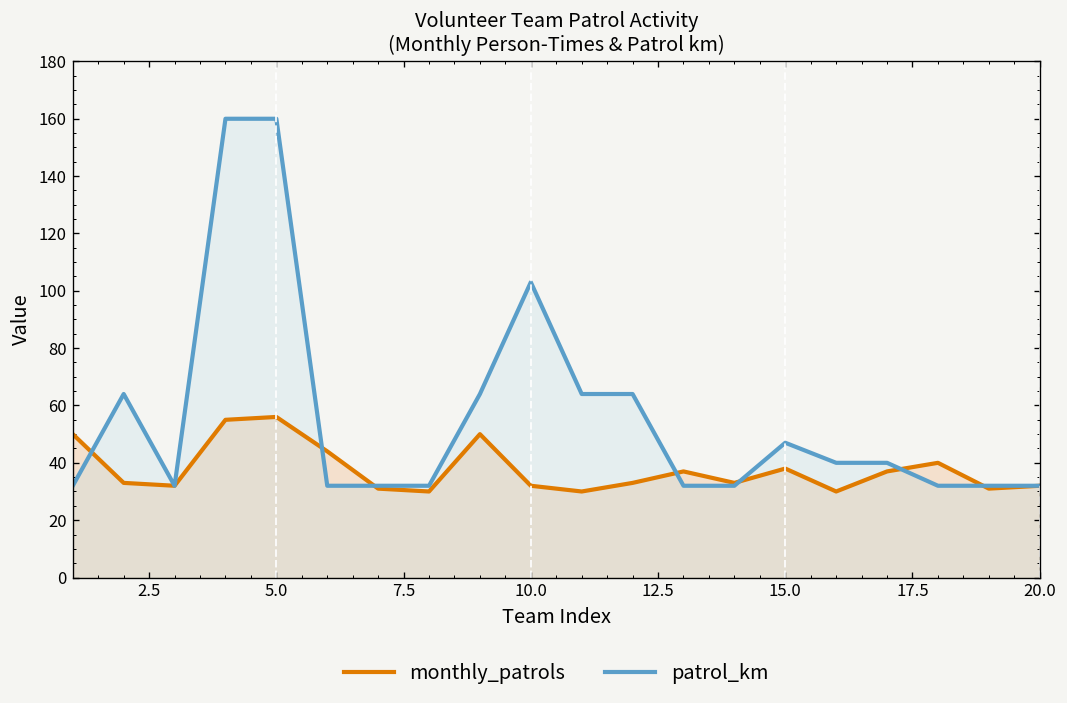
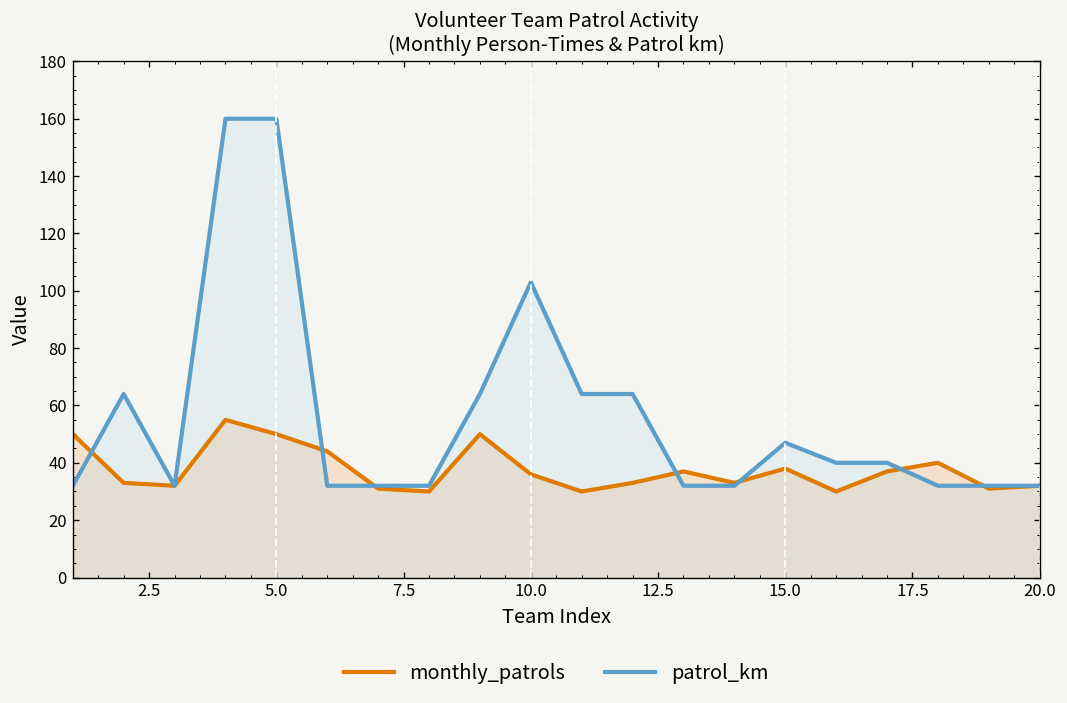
  {
    "monthly_patrols": {
-     "5.0": 56,
-     "10.0": 32,
+     "5.0": 50,
+     "10.0": 36,
      "15.0": 38
    },
    "patrol_km": {
      "5.0": 160,
      "10.0": 103,
      "15.0": 47
    }
  }
